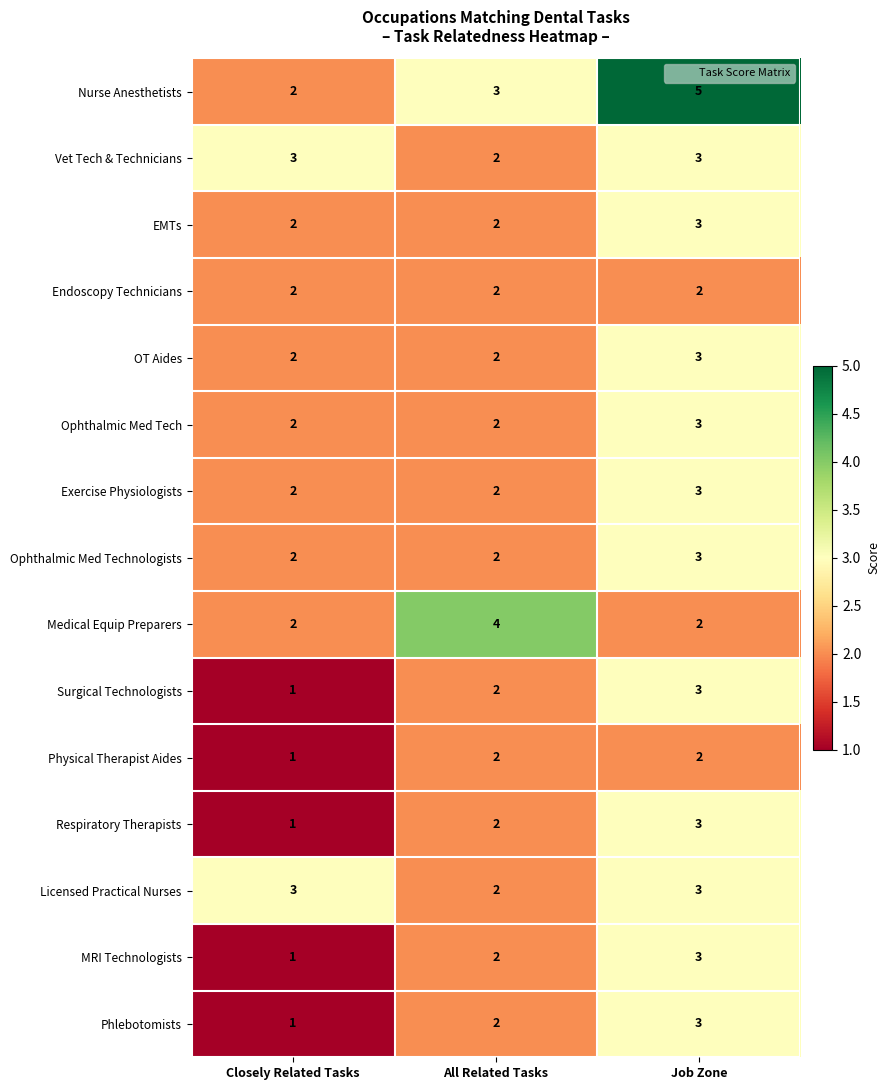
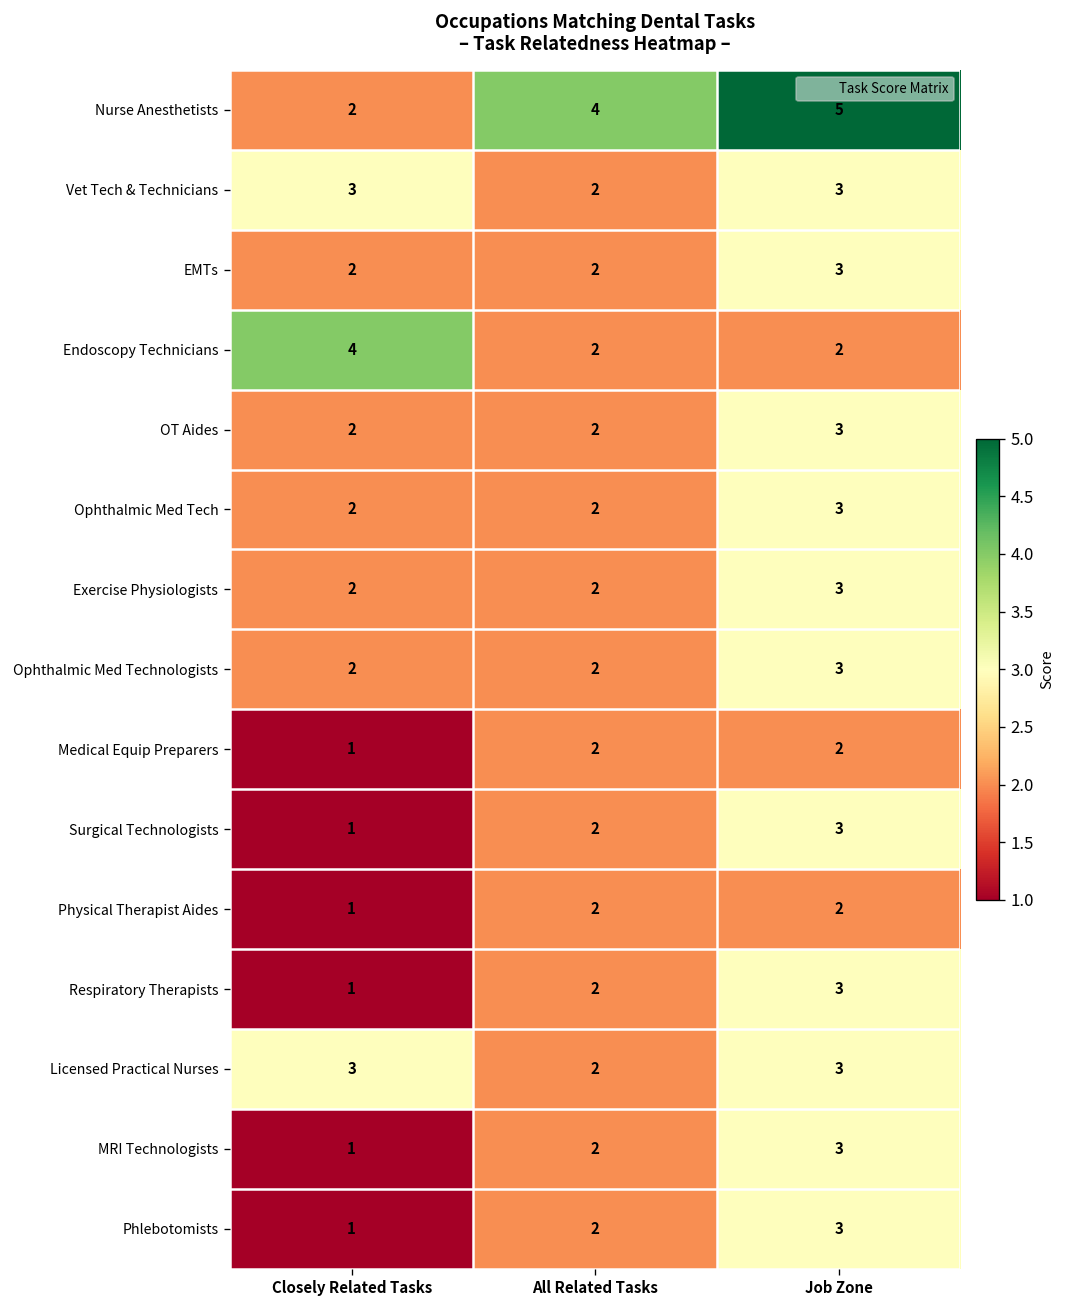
  {
    "Nurse Anesthetists": {
      "Closely Related Tasks": 2,
-     "All Related Tasks": 3,
+     "All Related Tasks": 4,
      "Job Zone": 5
    },
    "Vet Tech & Technicians": {
      "Closely Related Tasks": 3,
      "All Related Tasks": 2,
      "Job Zone": 3
    },
    "EMTs": {
      "Closely Related Tasks": 2,
      "All Related Tasks": 2,
      "Job Zone": 3
    },
    "Endoscopy Technicians": {
-     "Closely Related Tasks": 2,
+     "Closely Related Tasks": 4,
      "All Related Tasks": 2,
      "Job Zone": 2
    },
    "OT Aides": {
      "Closely Related Tasks": 2,
      "All Related Tasks": 2,
      "Job Zone": 3
    },
    "Ophthalmic Med Tech": {
      "Closely Related Tasks": 2,
      "All Related Tasks": 2,
      "Job Zone": 3
    },
    "Exercise Physiologists": {
      "Closely Related Tasks": 2,
      "All Related Tasks": 2,
      "Job Zone": 3
    },
    "Ophthalmic Med Technologists": {
      "Closely Related Tasks": 2,
      "All Related Tasks": 2,
      "Job Zone": 3
    },
    "Medical Equip Preparers": {
-     "Closely Related Tasks": 2,
-     "All Related Tasks": 4,
+     "Closely Related Tasks": 1,
+     "All Related Tasks": 2,
      "Job Zone": 2
    },
    "Surgical Technologists": {
      "Closely Related Tasks": 1,
      "All Related Tasks": 2,
      "Job Zone": 3
    },
    "Physical Therapist Aides": {
      "Closely Related Tasks": 1,
      "All Related Tasks": 2,
      "Job Zone": 2
    },
    "Respiratory Therapists": {
      "Closely Related Tasks": 1,
      "All Related Tasks": 2,
      "Job Zone": 3
    },
    "Licensed Practical Nurses": {
      "Closely Related Tasks": 3,
      "All Related Tasks": 2,
      "Job Zone": 3
    },
    "MRI Technologists": {
      "Closely Related Tasks": 1,
      "All Related Tasks": 2,
      "Job Zone": 3
    },
    "Phlebotomists": {
      "Closely Related Tasks": 1,
      "All Related Tasks": 2,
      "Job Zone": 3
    }
  }
